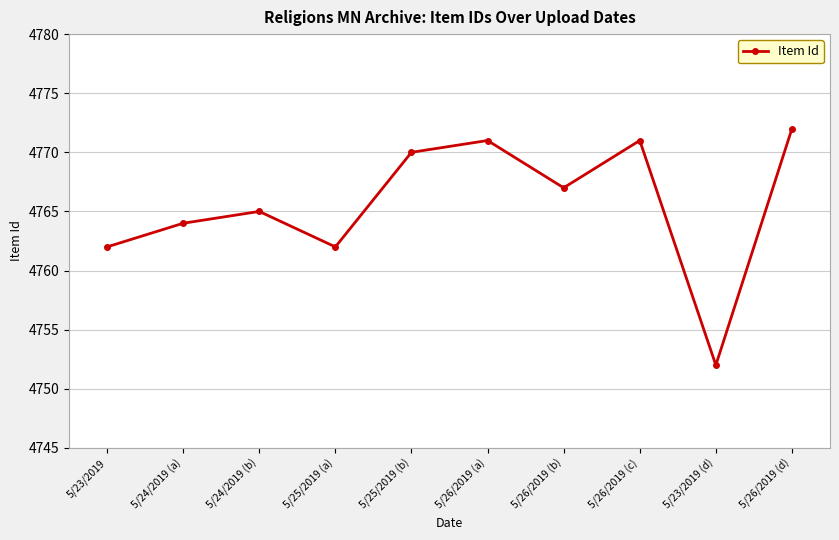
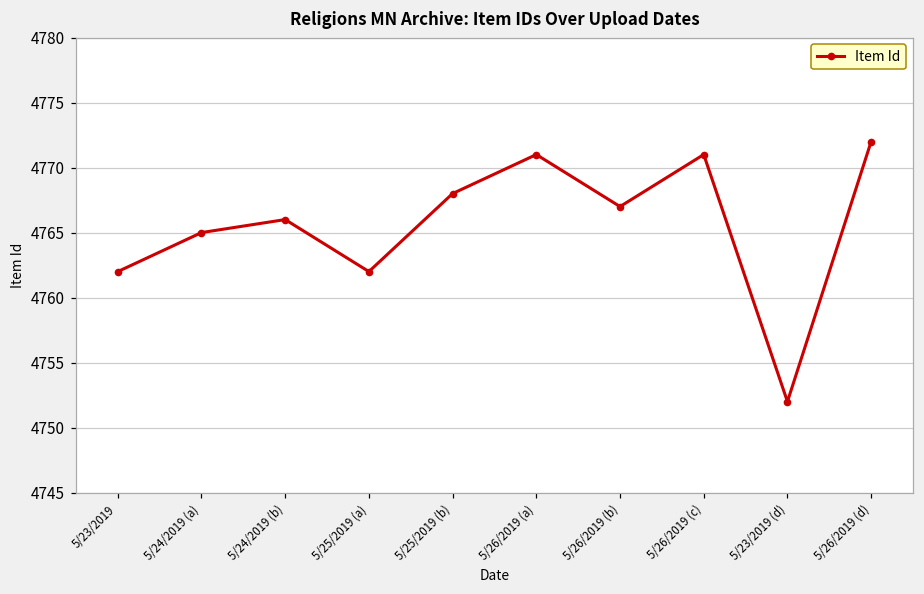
  {
    "5/23/2019": 4762,
-   "5/24/2019 (a)": 4764,
-   "5/24/2019 (b)": 4765,
+   "5/24/2019 (a)": 4765,
+   "5/24/2019 (b)": 4766,
    "5/25/2019 (a)": 4762,
-   "5/25/2019 (b)": 4770,
+   "5/25/2019 (b)": 4768,
    "5/26/2019 (a)": 4771,
    "5/26/2019 (b)": 4767,
    "5/26/2019 (c)": 4771,
    "5/23/2019 (d)": 4752,
    "5/26/2019 (d)": 4772
  }
